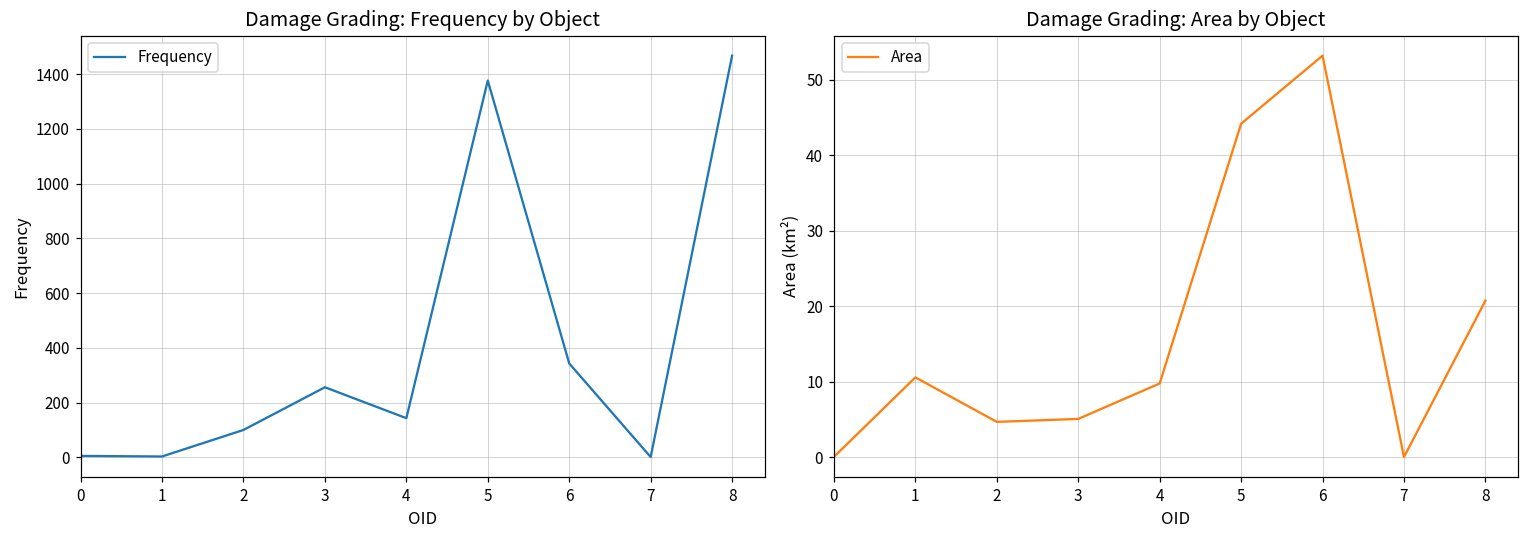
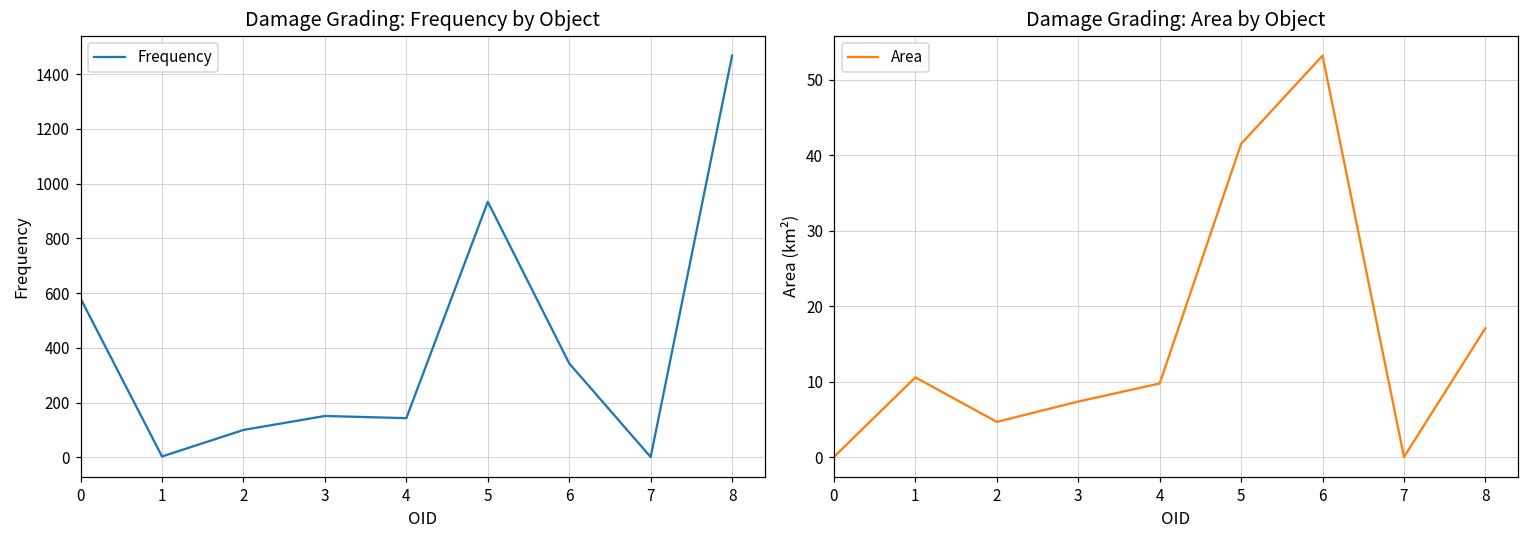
  {
    "Damage Grading: Frequency by Object": {
-     "0": 10,
+     "0": 580,
      "1": 0,
      "2": 100,
-     "3": 260,
+     "3": 150,
      "4": 140,
-     "5": 1380,
+     "5": 930,
      "6": 340,
      "7": 0,
      "8": 1470
    },
    "Damage Grading: Area by Object": {
      "0": 0,
      "1": 11,
      "2": 5,
-     "3": 5,
+     "3": 7,
      "4": 10,
-     "5": 44,
+     "5": 41,
      "6": 53,
      "7": 0,
-     "8": 21
+     "8": 17
    }
  }
